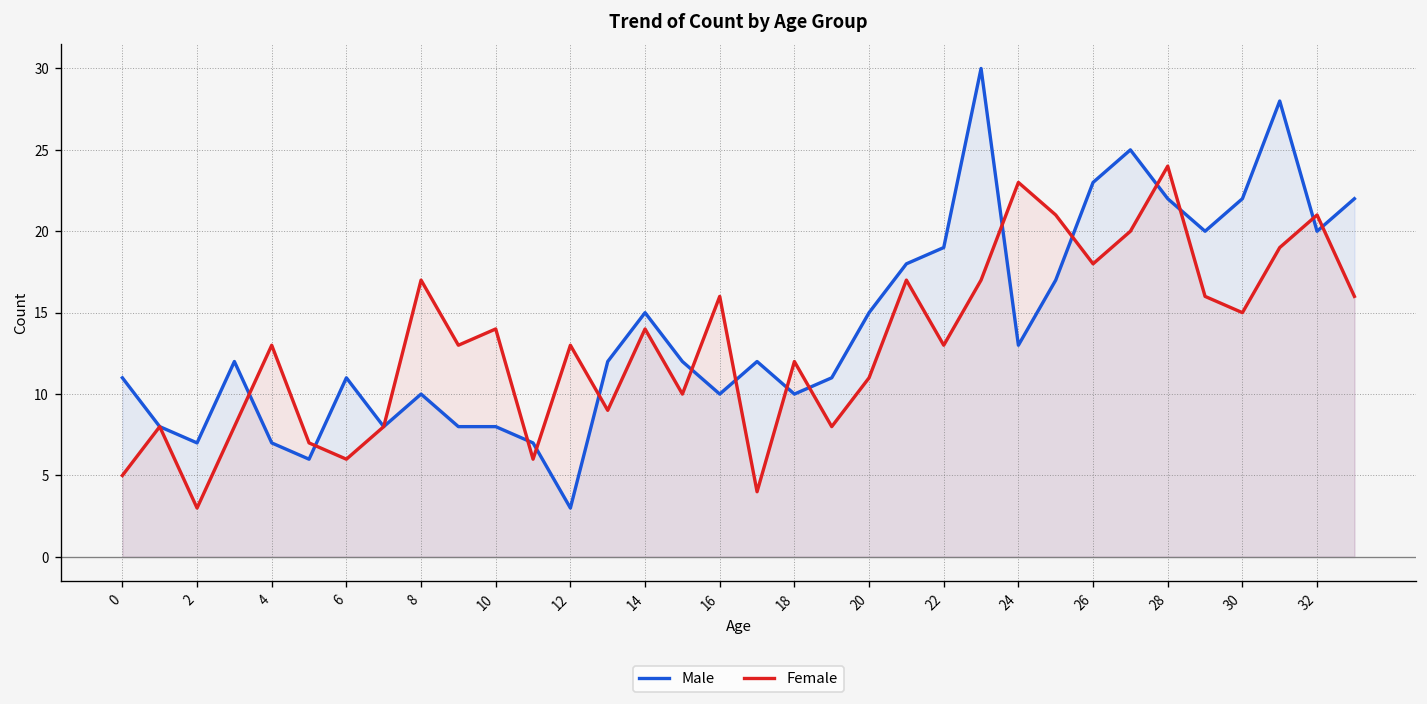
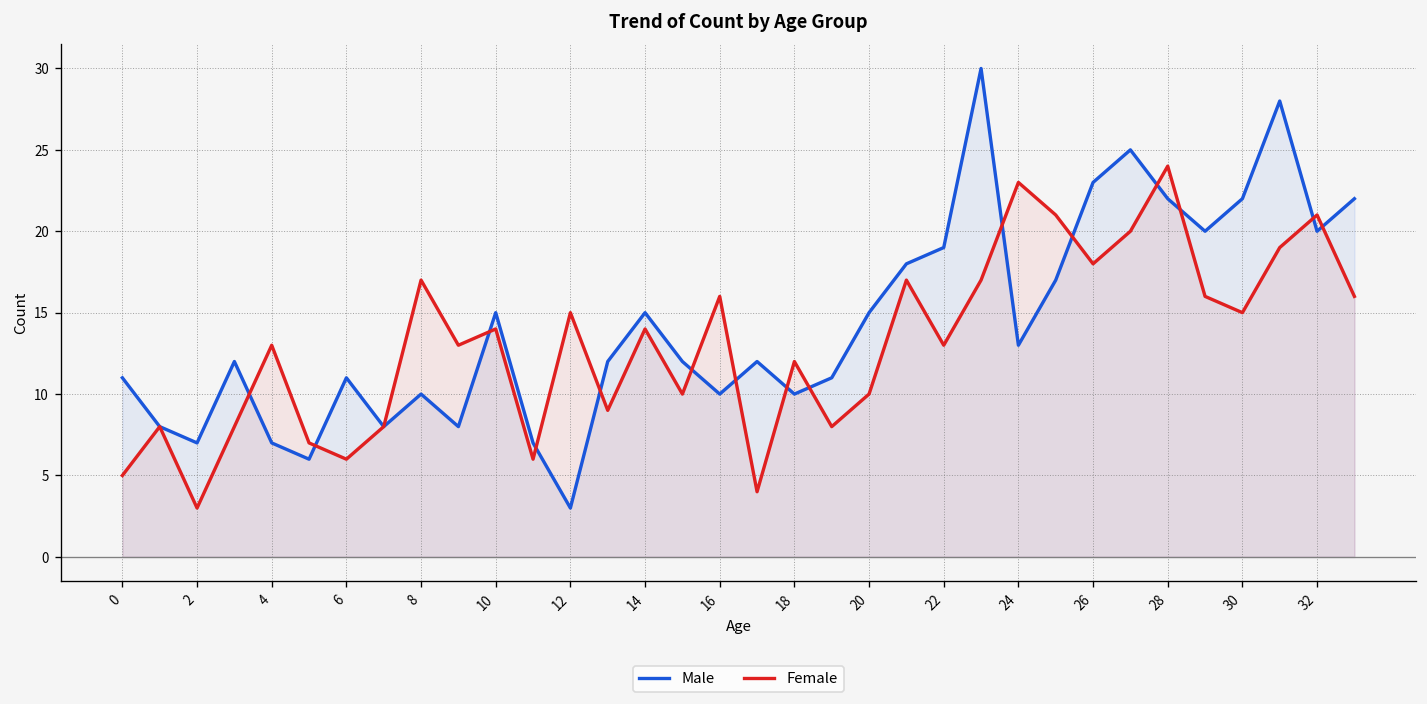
  {
    "Male": {
      "0": 11,
      "2": 7,
      "4": 7,
      "6": 11,
      "8": 10,
-     "10": 8,
+     "10": 15,
      "12": 3,
      "14": 15,
      "16": 10,
      "18": 10,
      "20": 15,
      "22": 19,
      "24": 13,
      "26": 23,
      "28": 22,
      "30": 22,
      "32": 20
    },
    "Female": {
      "0": 5,
      "2": 3,
      "4": 13,
      "6": 6,
      "8": 17,
      "10": 14,
-     "12": 13,
+     "12": 15,
      "14": 14,
      "16": 16,
      "18": 12,
-     "20": 11,
+     "20": 10,
      "22": 13,
      "24": 23,
      "26": 18,
      "28": 24,
      "30": 15,
      "32": 21
    }
  }
